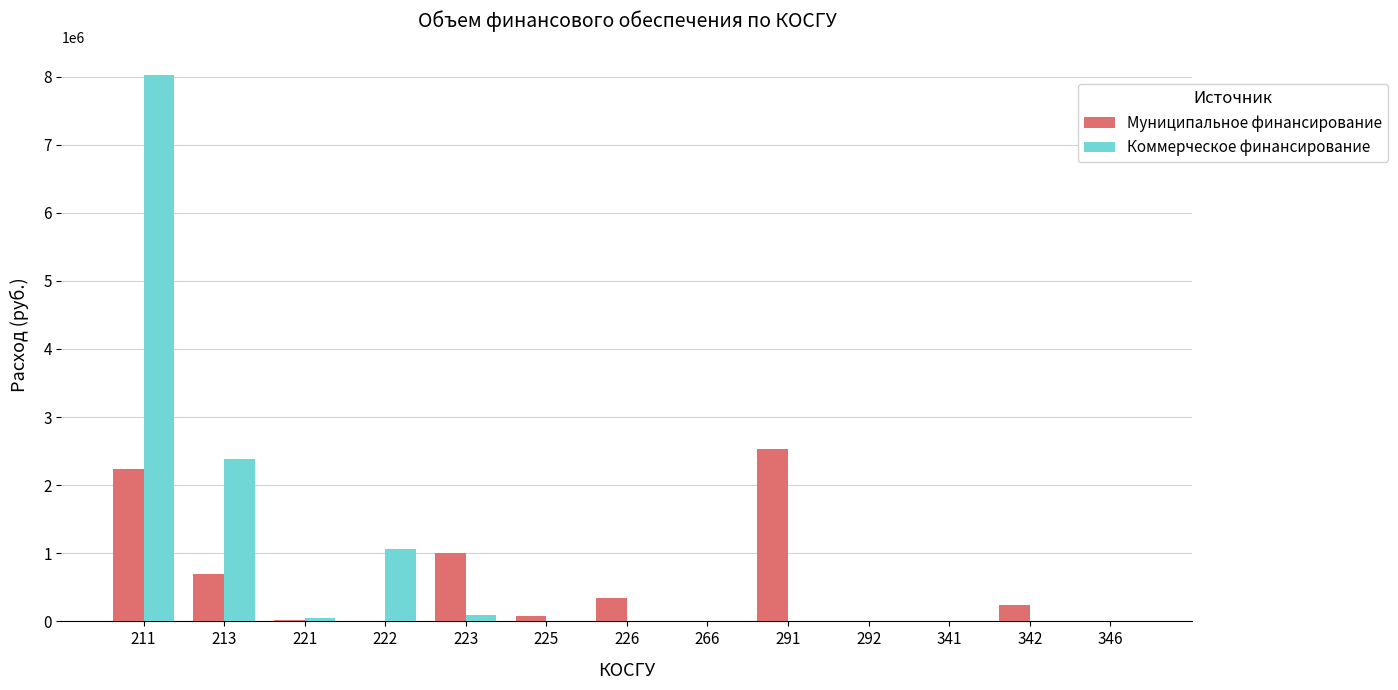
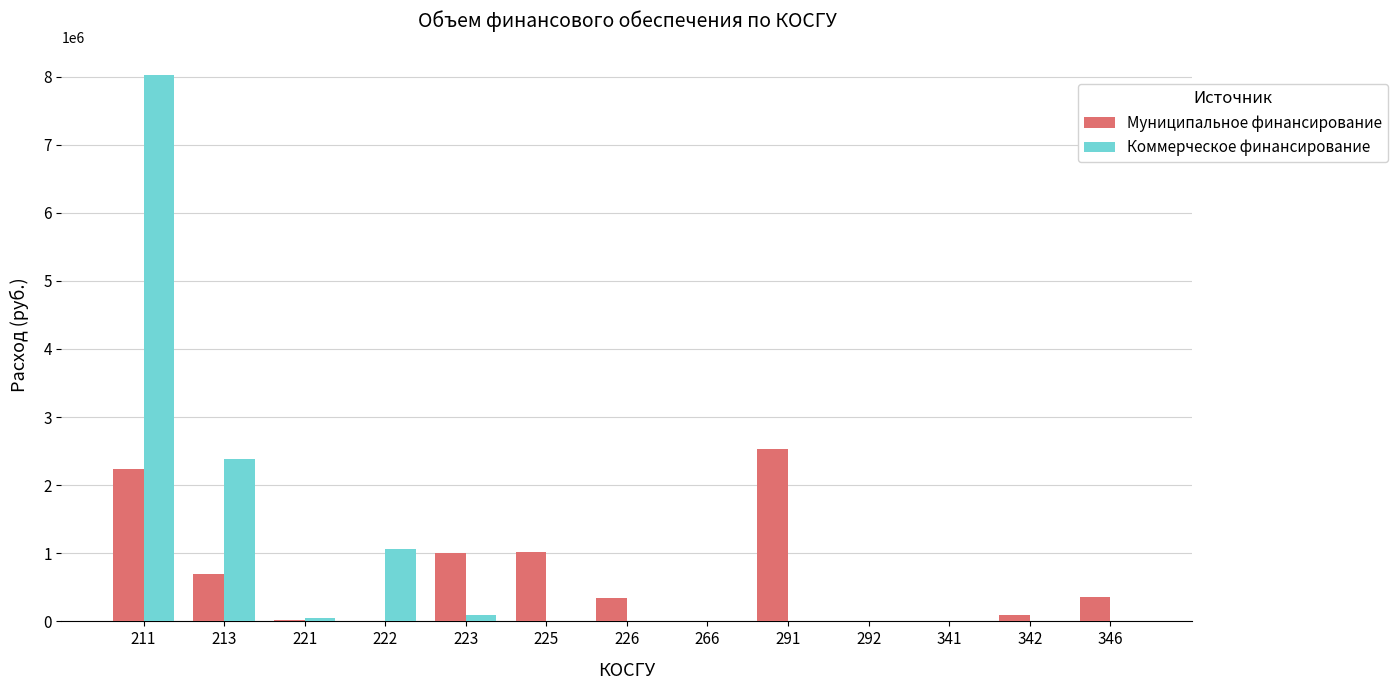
  {
    "Муниципальное финансирование": {
      "211": 2200000,
      "213": 700000,
      "223": 1000000,
-     "225": 100000,
+     "225": 1000000,
      "226": 300000,
      "291": 2500000,
-     "342": 200000,
-     "346": 0
+     "342": 100000,
+     "346": 400000
    },
    "Коммерческое финансирование": {
      "211": 8000000,
      "213": 2400000,
      "221": 0,
      "222": 1100000,
      "223": 100000,
      "225": 0,
      "226": 0,
      "266": 0,
      "291": 0,
      "292": 0,
      "341": 0,
      "342": 0,
      "346": 0
    }
  }
